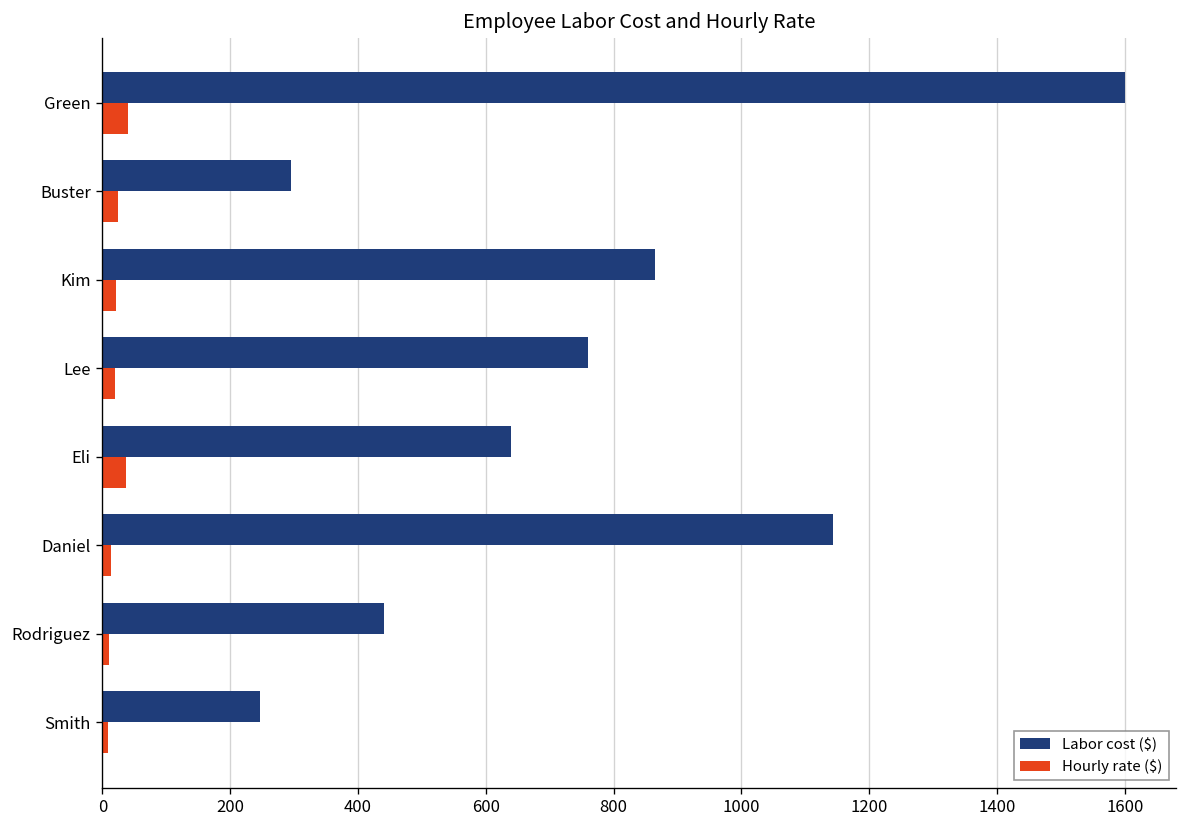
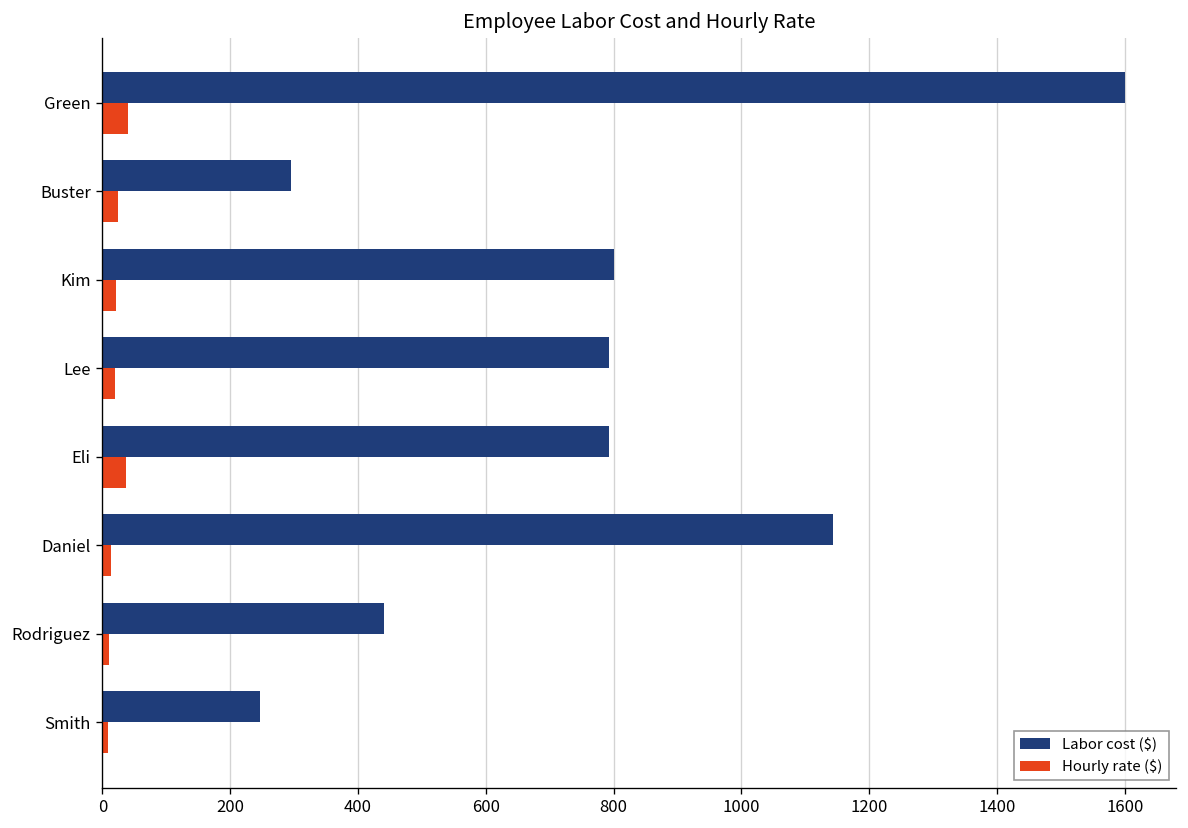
  {
    "Labor cost ($)": {
      "Green": 1600,
      "Buster": 300,
-     "Kim": 870,
-     "Lee": 760,
-     "Eli": 640,
+     "Kim": 800,
+     "Lee": 790,
+     "Eli": 790,
      "Daniel": 1140,
      "Rodriguez": 440,
      "Smith": 250
    },
    "Hourly rate ($)": {
      "Green": 40,
      "Buster": 30,
      "Kim": 20,
      "Lee": 20,
      "Eli": 40,
      "Daniel": 10,
      "Rodriguez": 10,
      "Smith": 10
    }
  }
